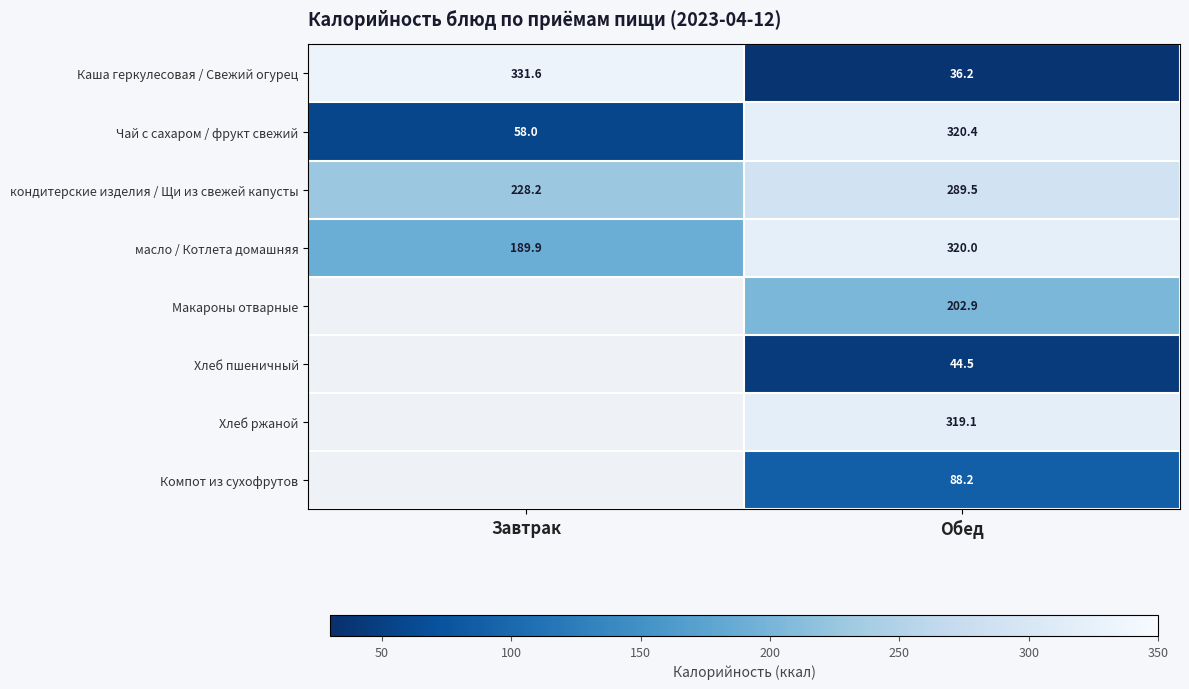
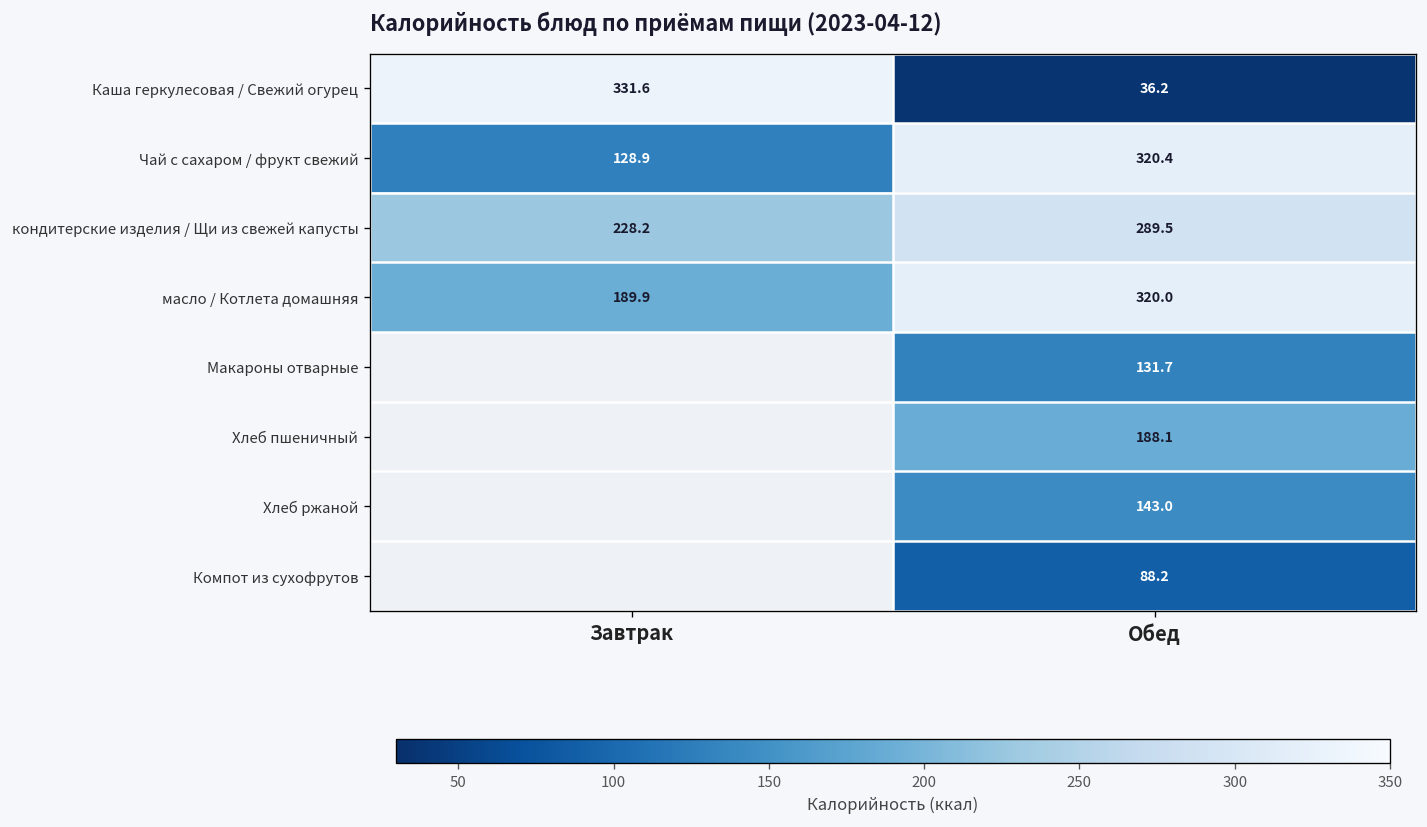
  {
    "Каша геркулесовая / Свежий огурец": {
      "Завтрак": 331.6,
      "Обед": 36.2
    },
    "Чай с сахаром / фрукт свежий": {
-     "Завтрак": 58.0,
+     "Завтрак": 128.9,
      "Обед": 320.4
    },
    "кондитерские изделия / Щи из свежей капусты": {
      "Завтрак": 228.2,
      "Обед": 289.5
    },
    "масло / Котлета домашняя": {
      "Завтрак": 189.9,
      "Обед": 320.0
    },
    "Макароны отварные": {
-     "Обед": 202.9
+     "Обед": 131.7
    },
    "Хлеб пшеничный": {
-     "Обед": 44.5
+     "Обед": 188.1
    },
    "Хлеб ржаной": {
-     "Обед": 319.1
+     "Обед": 143.0
    },
    "Компот из сухофрутов": {
      "Обед": 88.2
    }
  }
